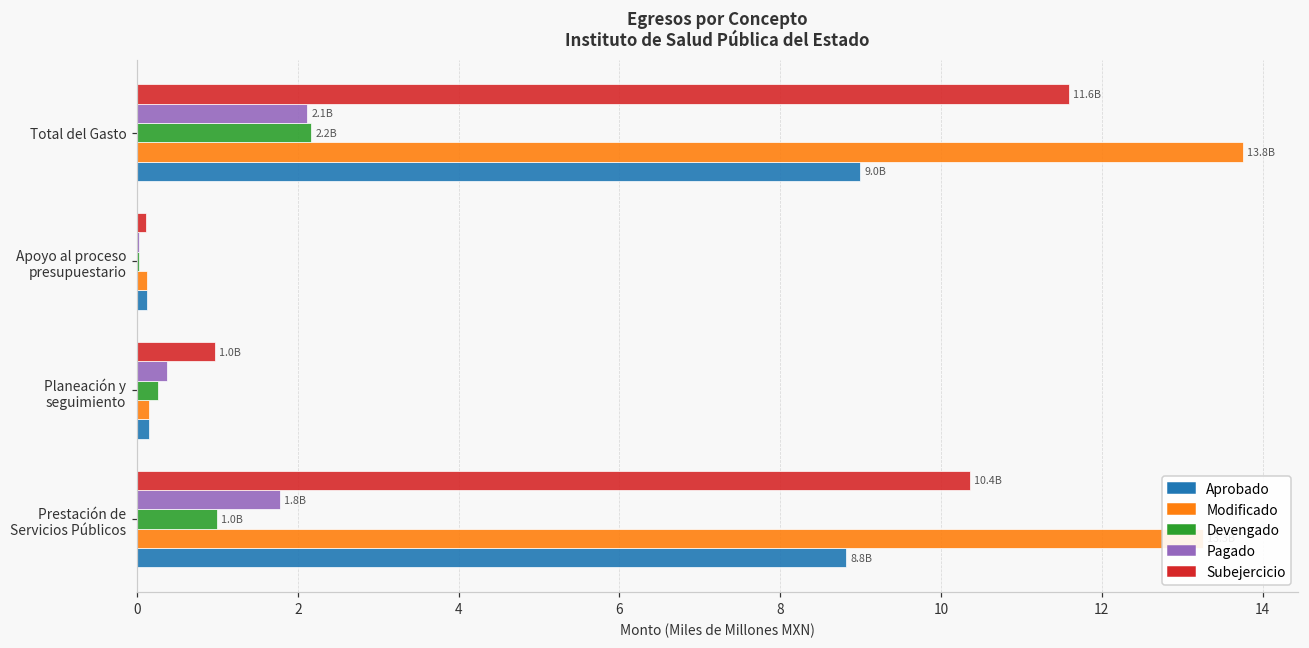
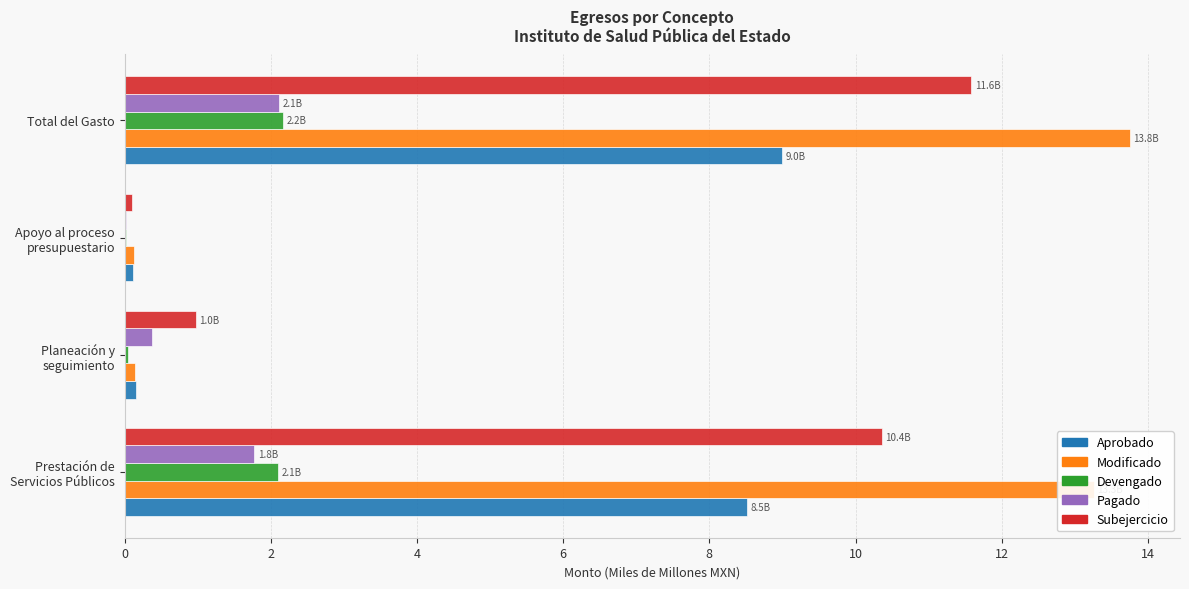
  {
    "Aprobado": {
      "Total del Gasto": "9.0B",
-     "Prestación de Servicios Públicos": "8.8B"
+     "Prestación de Servicios Públicos": "8.5B"
    },
    "Modificado": {
      "Total del Gasto": "13.8B"
    },
    "Devengado": {
      "Total del Gasto": "2.2B",
-     "Planeación y seguimiento": "0.3",
-     "Prestación de Servicios Públicos": "1.0B"
+     "Planeación y seguimiento": "0.0",
+     "Prestación de Servicios Públicos": "2.1B"
    },
    "Pagado": {
      "Total del Gasto": "2.1B",
      "Prestación de Servicios Públicos": "1.8B"
    },
    "Subejercicio": {
      "Total del Gasto": "11.6B",
      "Planeación y seguimiento": "1.0B",
      "Prestación de Servicios Públicos": "10.4B"
    }
  }
